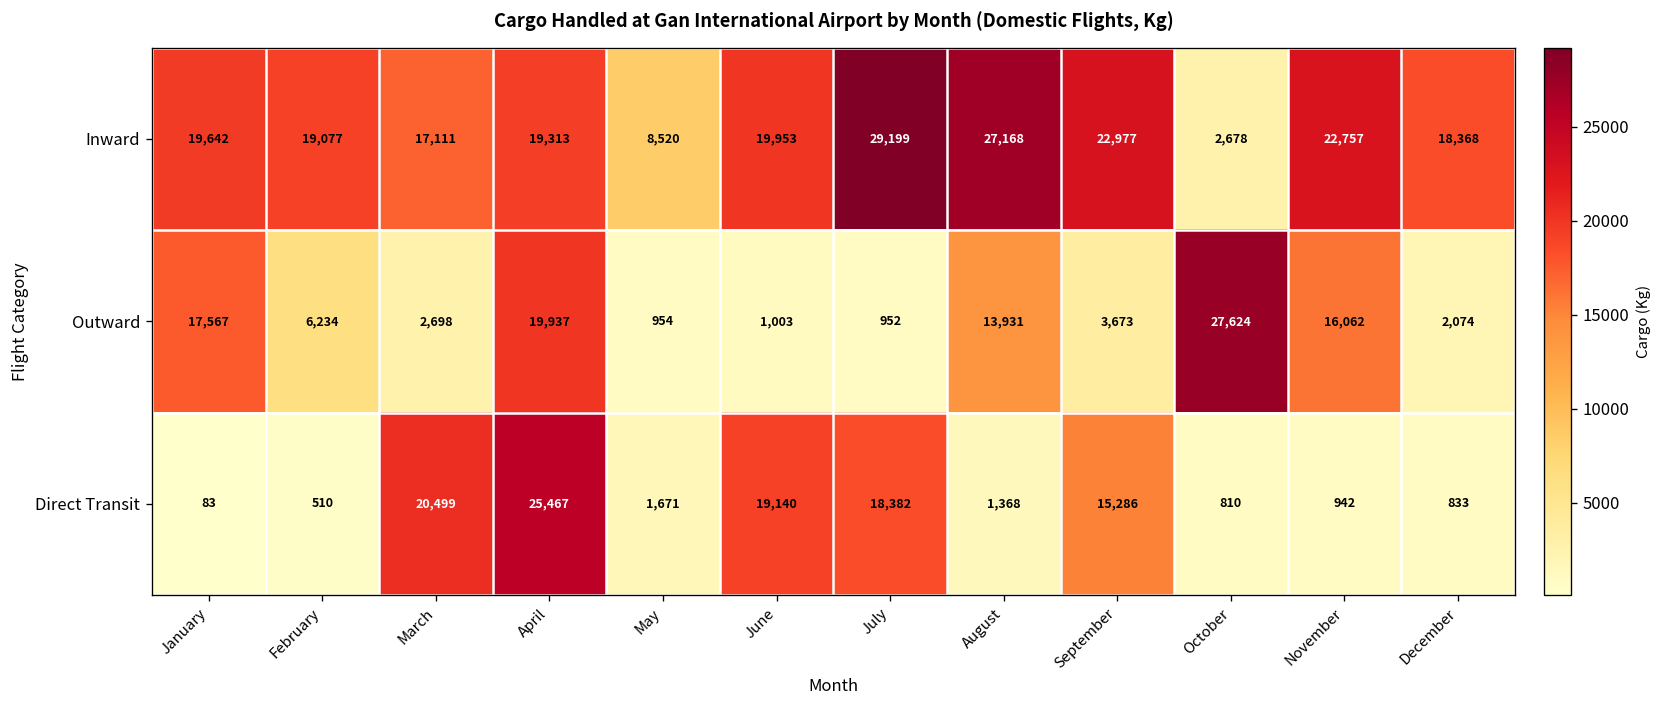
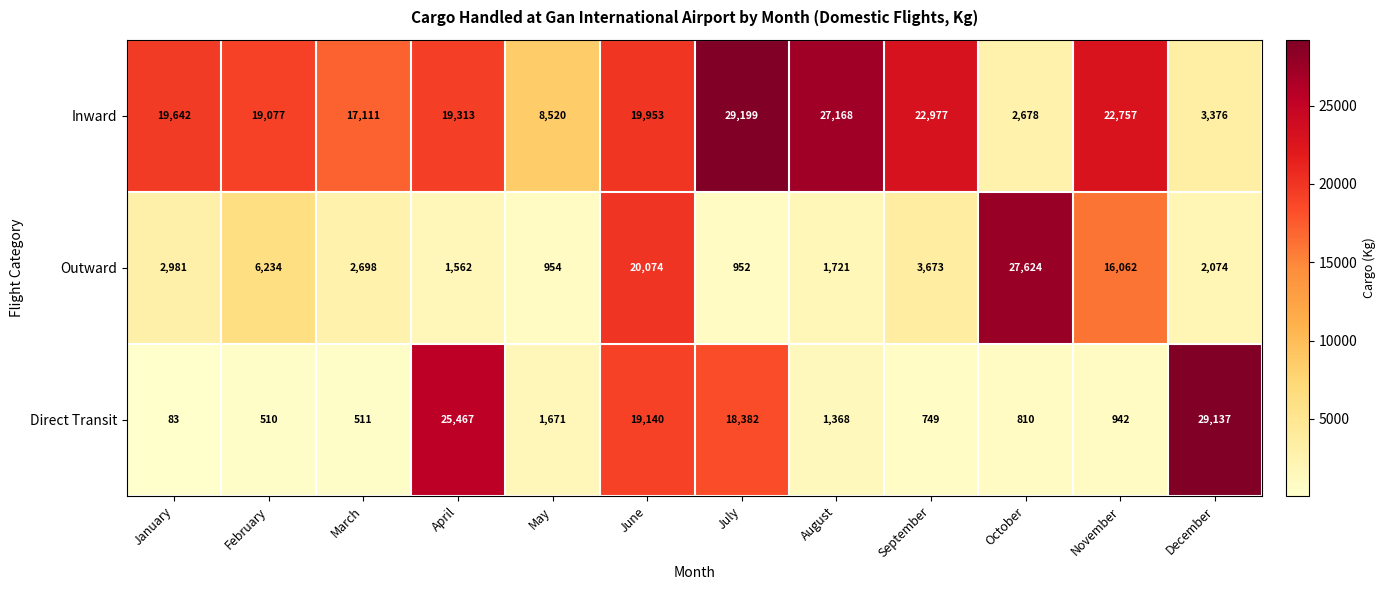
  {
    "Inward": {
      "January": "19,642",
      "February": "19,077",
      "March": "17,111",
      "April": "19,313",
      "May": "8,520",
      "June": "19,953",
      "July": "29,199",
      "August": "27,168",
      "September": "22,977",
      "October": "2,678",
      "November": "22,757",
-     "December": "18,368"
+     "December": "3,376"
    },
    "Outward": {
-     "January": "17,567",
+     "January": "2,981",
      "February": "6,234",
      "March": "2,698",
-     "April": "19,937",
+     "April": "1,562",
      "May": "954",
-     "June": "1,003",
+     "June": "20,074",
      "July": "952",
-     "August": "13,931",
+     "August": "1,721",
      "September": "3,673",
      "October": "27,624",
      "November": "16,062",
      "December": "2,074"
    },
    "Direct Transit": {
      "January": "83",
      "February": "510",
-     "March": "20,499",
+     "March": "511",
      "April": "25,467",
      "May": "1,671",
      "June": "19,140",
      "July": "18,382",
      "August": "1,368",
-     "September": "15,286",
+     "September": "749",
      "October": "810",
      "November": "942",
-     "December": "833"
+     "December": "29,137"
    }
  }
